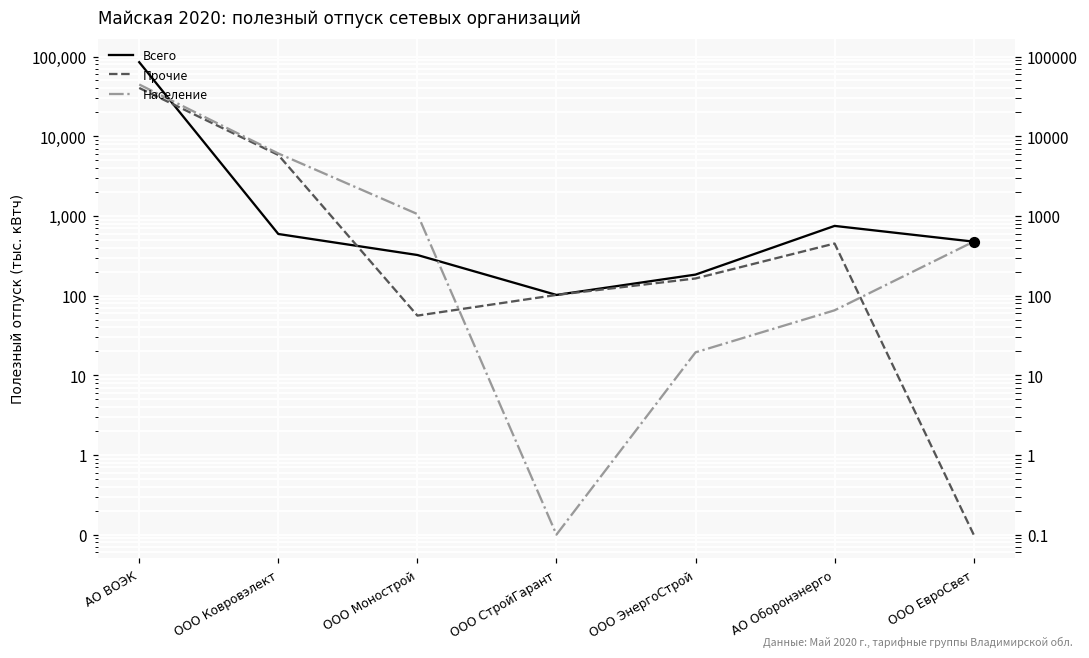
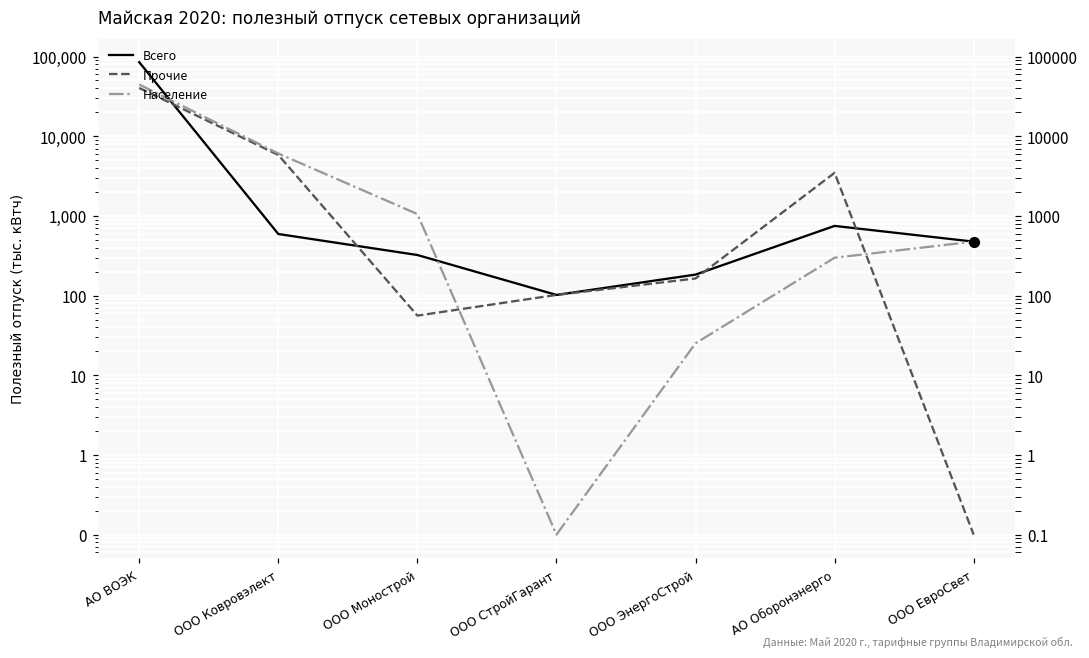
  {
    "Прочие": {
      "АО ВОЭК": "40,000",
      "ООО Монострой": "60",
      "ООО ЭнергоСтрой": "160",
-     "АО Оборонэнерго": "400",
+     "АО Оборонэнерго": "3,000",
      "ООО ЕвроСвет": "0.10"
    },
    "Население": {
      "АО ВОЭК": "40,000",
      "ООО Монострой": "1,100",
      "ООО СтройГарант": "0.10",
-     "ООО ЭнергоСтрой": "19",
-     "АО Оборонэнерго": "70"
+     "ООО ЭнергоСтрой": "25",
+     "АО Оборонэнерго": "300"
    }
  }
